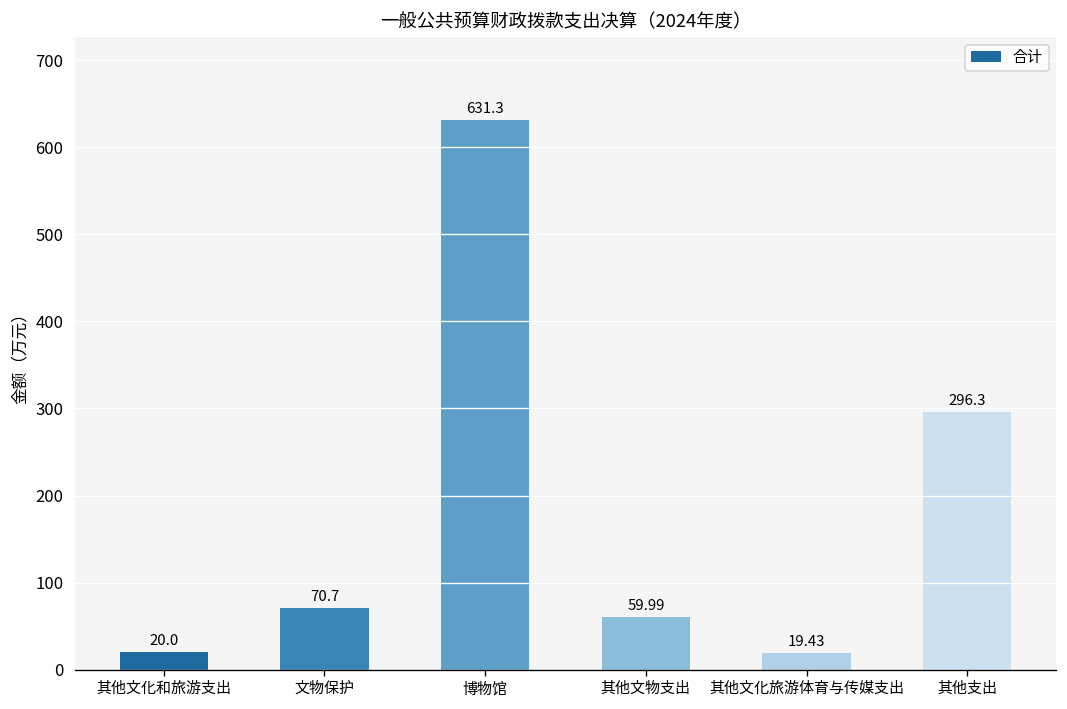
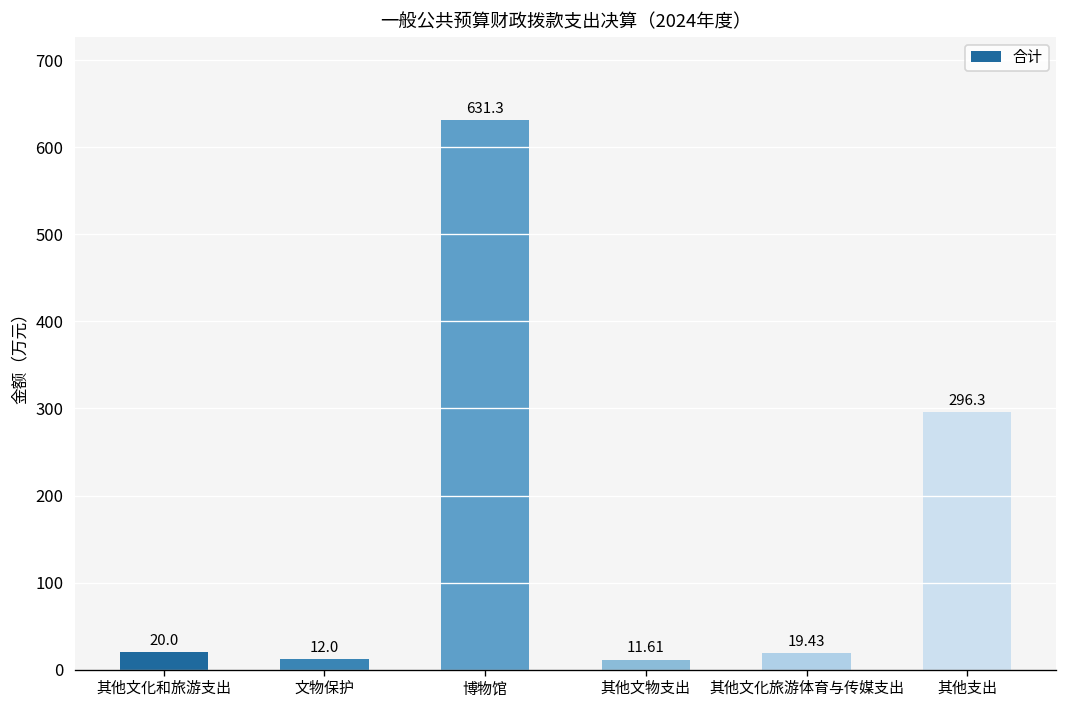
  {
    "其他文化和旅游支出": 20.0,
-   "文物保护": 70.7,
+   "文物保护": 12.0,
    "博物馆": 631.3,
-   "其他文物支出": 59.99,
+   "其他文物支出": 11.61,
    "其他文化旅游体育与传媒支出": 19.43,
    "其他支出": 296.3
  }
